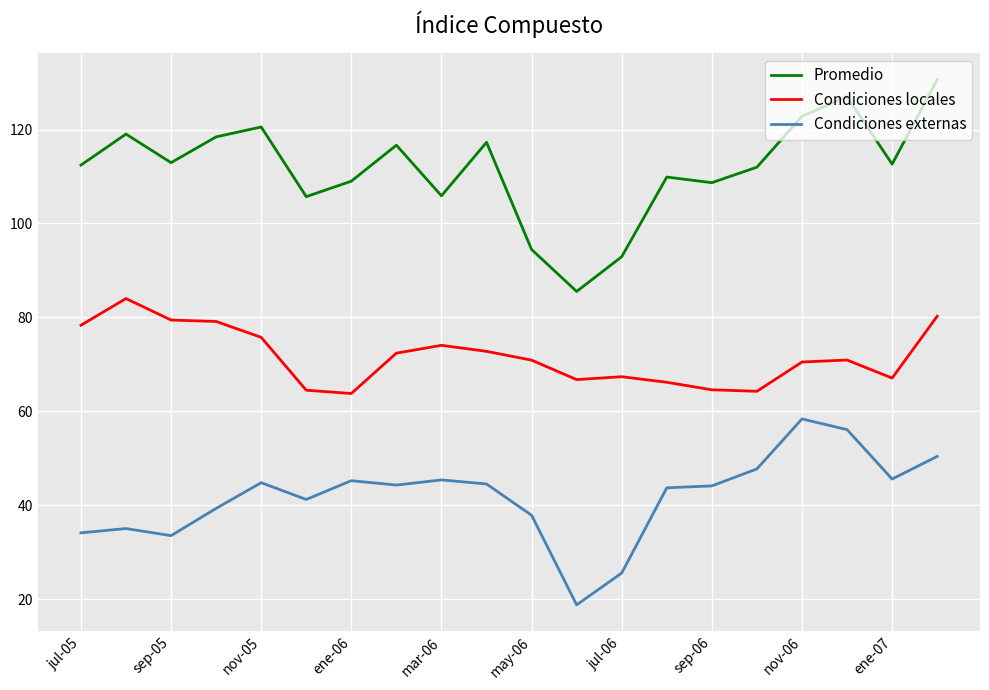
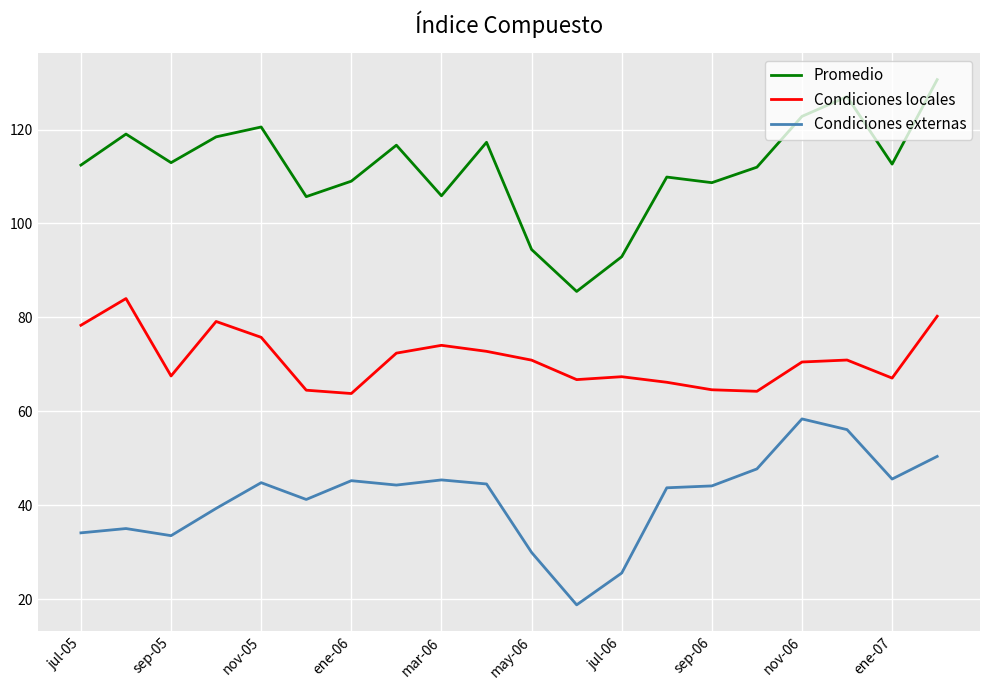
  {
    "Promedio": {
      "jul-05": 112,
      "sep-05": 113,
      "nov-05": 121,
      "ene-06": 109,
      "mar-06": 106,
      "may-06": 94,
      "jul-06": 93,
      "sep-06": 109,
      "ene-07": 113
    },
    "Condiciones locales": {
      "jul-05": 78,
-     "sep-05": 79,
+     "sep-05": 68,
      "nov-05": 76,
      "ene-06": 64,
      "mar-06": 74,
      "may-06": 71,
      "jul-06": 67,
      "sep-06": 65,
      "nov-06": 70,
      "ene-07": 67
    },
    "Condiciones externas": {
      "jul-05": 34,
      "sep-05": 34,
      "nov-05": 45,
      "ene-06": 45,
      "mar-06": 45,
-     "may-06": 38,
+     "may-06": 30,
      "jul-06": 26,
      "sep-06": 44,
      "nov-06": 58,
      "ene-07": 46
    }
  }
